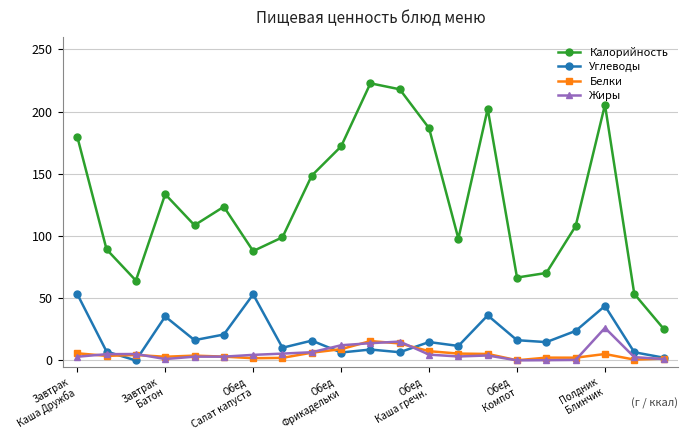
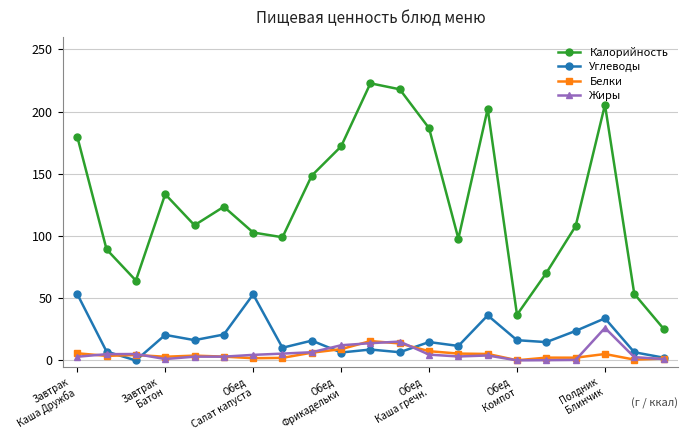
  {
    "Калорийность": {
      "Завтрак Каша Дружба": 180,
      "Завтрак Батон": 134,
-     "Обед Салат капуста": 88,
+     "Обед Салат капуста": 103,
      "Обед Фрикадельки": 172,
      "Обед Каша гречн.": 187,
-     "Обед Компот": 67,
+     "Обед Компот": 37,
      "Полдник Блинчик": 205
    },
    "Углеводы": {
      "Завтрак Каша Дружба": 53,
-     "Завтрак Батон": 35,
+     "Завтрак Батон": 21,
      "Обед Салат капуста": 53,
      "Обед Фрикадельки": 6,
      "Обед Каша гречн.": 15,
      "Обед Компот": 16,
-     "Полдник Блинчик": 44
+     "Полдник Блинчик": 34
    },
    "Белки": {
      "Завтрак Каша Дружба": 6,
      "Обед Салат капуста": 2,
      "Обед Фрикадельки": 9,
      "Обед Каша гречн.": 7,
      "Полдник Блинчик": 5
    },
    "Жиры": {
      "Завтрак Каша Дружба": 3,
      "Обед Салат капуста": 5,
      "Обед Фрикадельки": 12,
      "Обед Каша гречн.": 5,
      "Полдник Блинчик": 26
    }
  }
